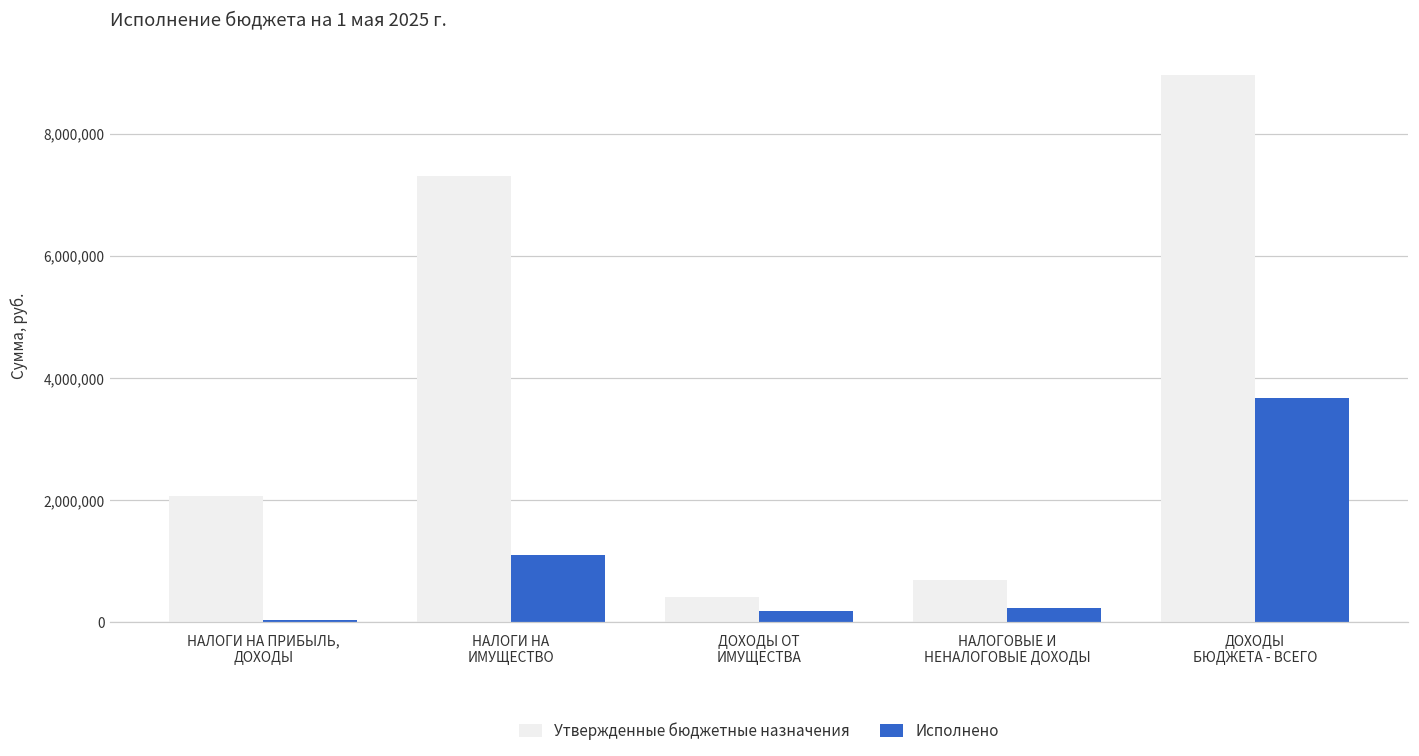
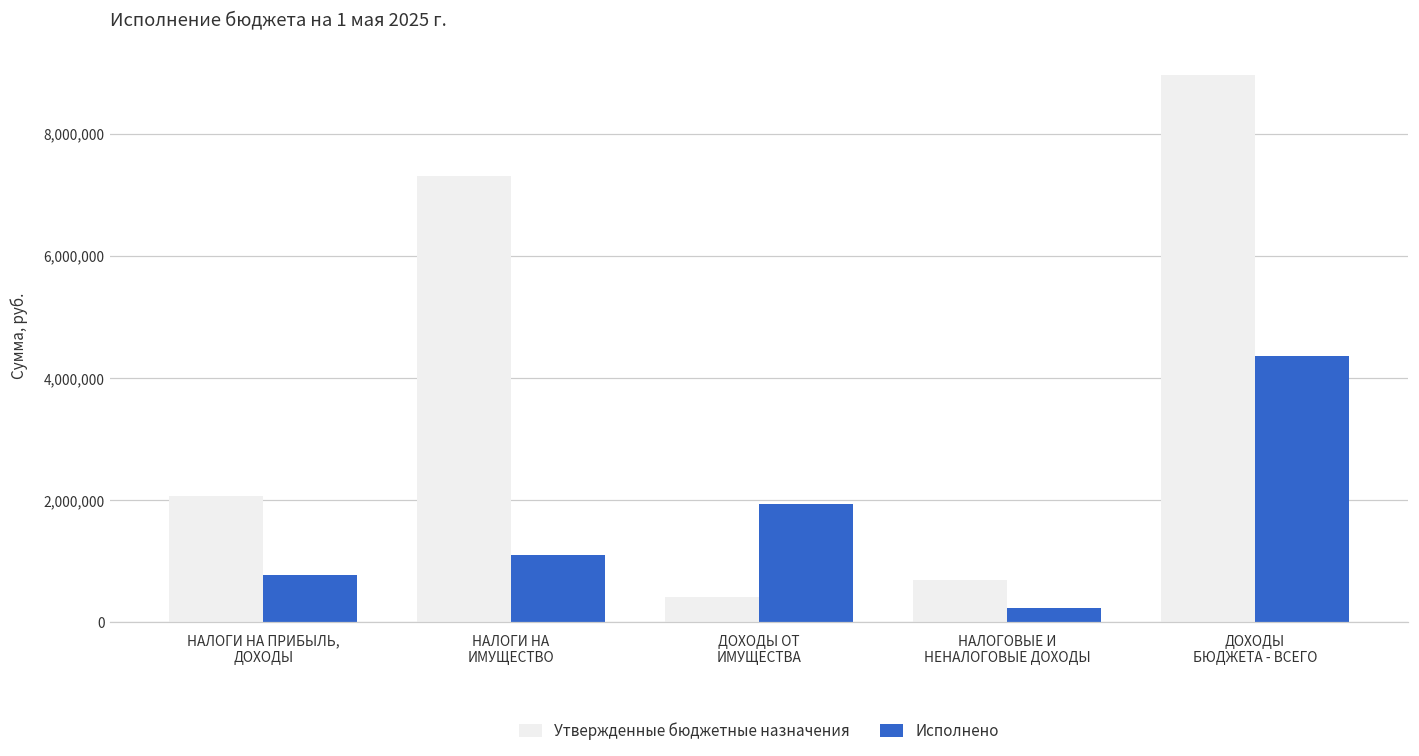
  {
    "Утвержденные бюджетные назначения": {
      "НАЛОГИ НА ПРИБЫЛЬ, ДОХОДЫ": "2,100,000",
      "НАЛОГИ НА ИМУЩЕСТВО": "7,300,000",
      "ДОХОДЫ ОТ ИМУЩЕСТВА": "400,000",
      "НАЛОГОВЫЕ И НЕНАЛОГОВЫЕ ДОХОДЫ": "700,000",
      "ДОХОДЫ БЮДЖЕТА - ВСЕГО": "9,000,000"
    },
    "Исполнено": {
-     "НАЛОГИ НА ПРИБЫЛЬ, ДОХОДЫ": "0",
+     "НАЛОГИ НА ПРИБЫЛЬ, ДОХОДЫ": "800,000",
      "НАЛОГИ НА ИМУЩЕСТВО": "1,100,000",
-     "ДОХОДЫ ОТ ИМУЩЕСТВА": "200,000",
+     "ДОХОДЫ ОТ ИМУЩЕСТВА": "1,900,000",
      "НАЛОГОВЫЕ И НЕНАЛОГОВЫЕ ДОХОДЫ": "200,000",
-     "ДОХОДЫ БЮДЖЕТА - ВСЕГО": "3,700,000"
+     "ДОХОДЫ БЮДЖЕТА - ВСЕГО": "4,400,000"
    }
  }
